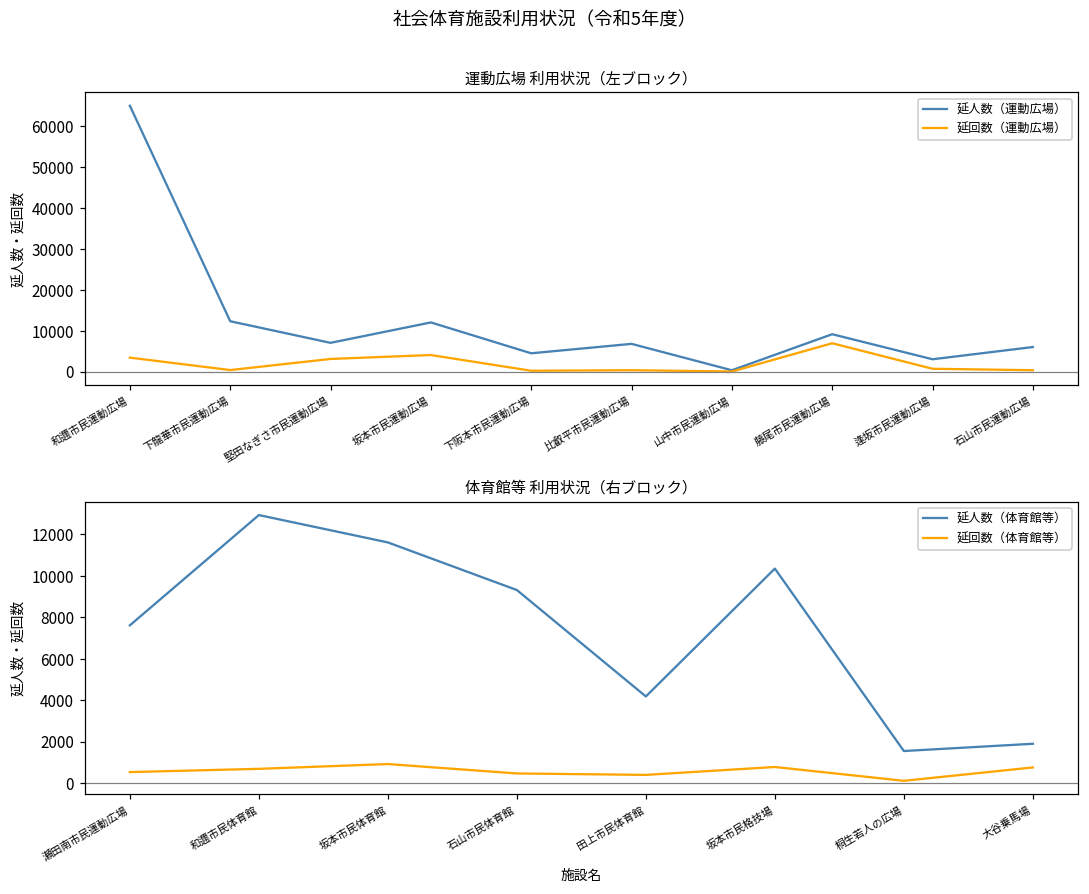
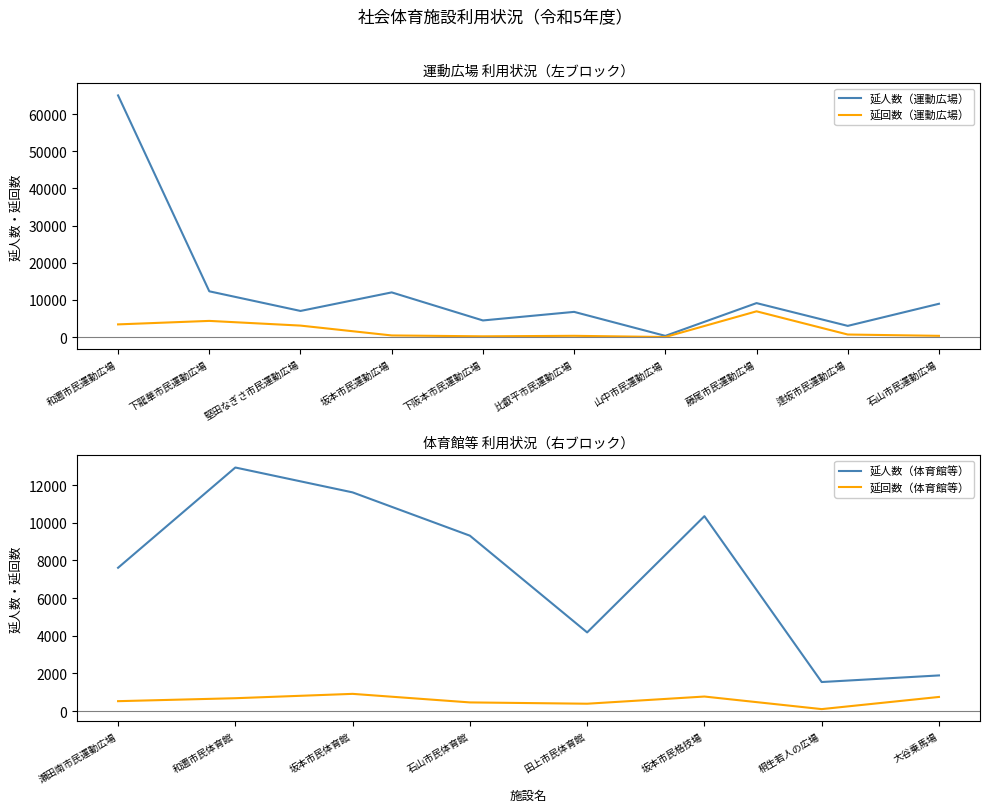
  {
    "運動広場 利用状況（左ブロック）": {
      "延人数（運動広場）": {
        "和邇市民運動広場": 65000,
        "下龍華市民運動広場": 12000,
        "堅田なぎさ市民運動広場": 7000,
        "坂本市民運動広場": 12000,
        "下阪本市民運動広場": 4000,
        "比叡平市民運動広場": 7000,
        "藤尾市民運動広場": 9000,
        "逢坂市民運動広場": 3000,
-       "石山市民運動広場": 6000
+       "石山市民運動広場": 9000
      },
      "延回数（運動広場）": {
        "和邇市民運動広場": 3000,
-       "下龍華市民運動広場": 0,
+       "下龍華市民運動広場": 4000,
        "堅田なぎさ市民運動広場": 3000,
-       "坂本市民運動広場": 4000,
+       "坂本市民運動広場": 0,
        "下阪本市民運動広場": 0,
        "比叡平市民運動広場": 0,
        "藤尾市民運動広場": 7000,
        "逢坂市民運動広場": 1000,
        "石山市民運動広場": 0
      }
    },
    "体育館等 利用状況（右ブロック）": {
      "延人数（体育館等）": {
        "瀬田南市民運動広場": 7600,
        "和邇市民体育館": 12900,
        "坂本市民体育館": 11600,
        "石山市民体育館": 9300,
        "田上市民体育館": 4200,
        "坂本市民格技場": 10300,
        "桐生若人の広場": 1500,
        "大谷乗馬場": 1900
      },
      "延回数（体育館等）": {
        "瀬田南市民運動広場": 500,
        "和邇市民体育館": 700,
        "坂本市民体育館": 900,
        "石山市民体育館": 500,
        "田上市民体育館": 400,
        "坂本市民格技場": 800,
        "桐生若人の広場": 100,
        "大谷乗馬場": 800
      }
    }
  }
